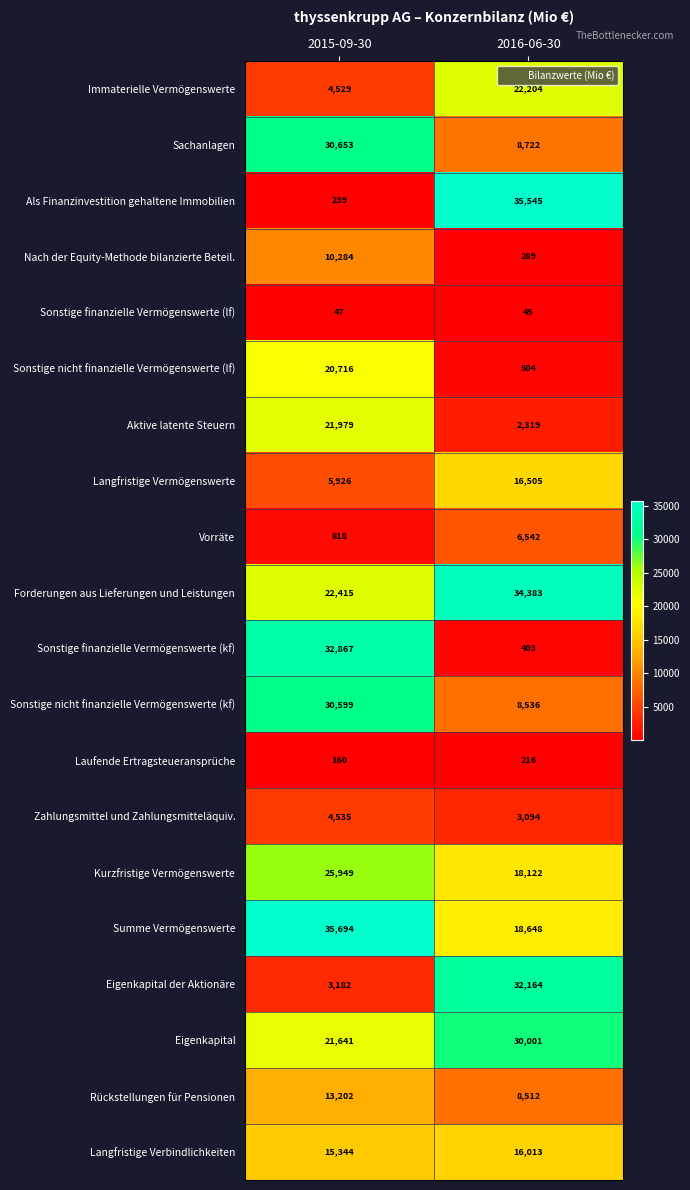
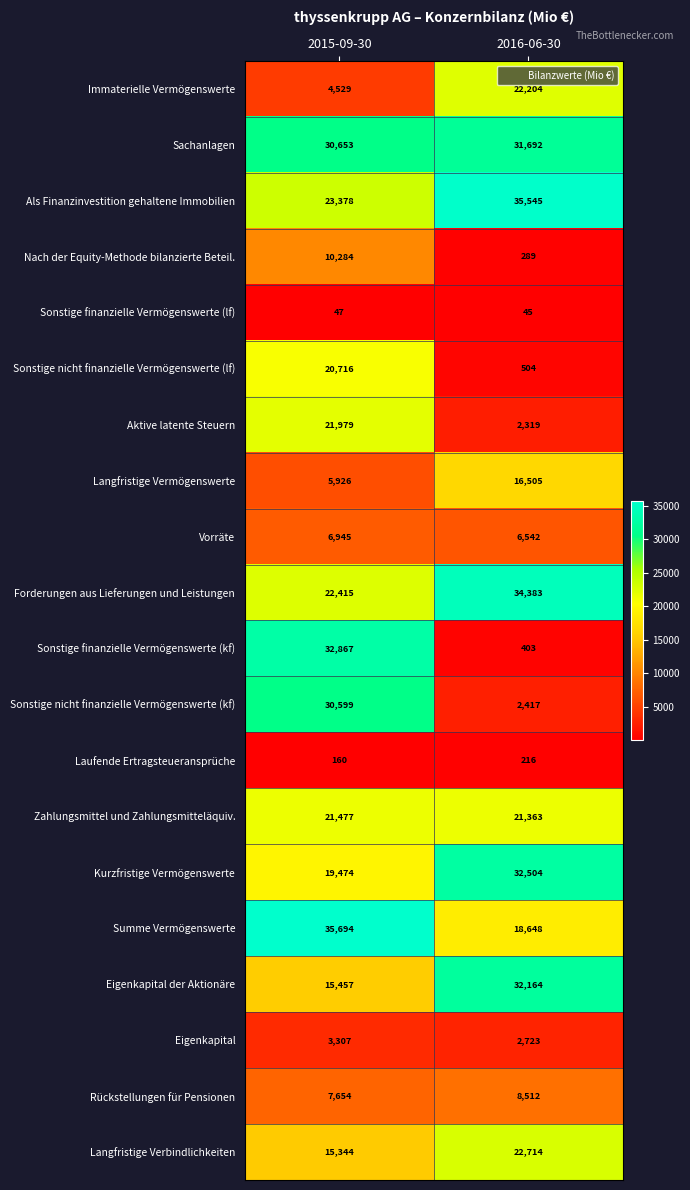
  {
    "Immaterielle Vermögenswerte": {
      "2015-09-30": "4,529"
    },
    "Sachanlagen": {
      "2015-09-30": "30,653",
-     "2016-06-30": "8,722"
+     "2016-06-30": "31,692"
    },
    "Als Finanzinvestition gehaltene Immobilien": {
-     "2015-09-30": "239",
+     "2015-09-30": "23,378",
      "2016-06-30": "35,545"
    },
    "Nach der Equity-Methode bilanzierte Beteil.": {
      "2015-09-30": "10,284",
      "2016-06-30": "289"
    },
    "Sonstige finanzielle Vermögenswerte (lf)": {
      "2015-09-30": "47",
      "2016-06-30": "45"
    },
    "Sonstige nicht finanzielle Vermögenswerte (lf)": {
      "2015-09-30": "20,716",
      "2016-06-30": "504"
    },
    "Aktive latente Steuern": {
      "2015-09-30": "21,979",
      "2016-06-30": "2,319"
    },
    "Langfristige Vermögenswerte": {
      "2015-09-30": "5,926",
      "2016-06-30": "16,505"
    },
    "Vorräte": {
-     "2015-09-30": "818",
+     "2015-09-30": "6,945",
      "2016-06-30": "6,542"
    },
    "Forderungen aus Lieferungen und Leistungen": {
      "2015-09-30": "22,415",
      "2016-06-30": "34,383"
    },
    "Sonstige finanzielle Vermögenswerte (kf)": {
      "2015-09-30": "32,867",
      "2016-06-30": "403"
    },
    "Sonstige nicht finanzielle Vermögenswerte (kf)": {
      "2015-09-30": "30,599",
-     "2016-06-30": "8,536"
+     "2016-06-30": "2,417"
    },
    "Laufende Ertragsteueransprüche": {
      "2015-09-30": "160",
      "2016-06-30": "216"
    },
    "Zahlungsmittel und Zahlungsmitteläquiv.": {
-     "2015-09-30": "4,535",
-     "2016-06-30": "3,094"
+     "2015-09-30": "21,477",
+     "2016-06-30": "21,363"
    },
    "Kurzfristige Vermögenswerte": {
-     "2015-09-30": "25,949",
-     "2016-06-30": "18,122"
+     "2015-09-30": "19,474",
+     "2016-06-30": "32,504"
    },
    "Summe Vermögenswerte": {
      "2015-09-30": "35,694",
      "2016-06-30": "18,648"
    },
    "Eigenkapital der Aktionäre": {
-     "2015-09-30": "3,182",
+     "2015-09-30": "15,457",
      "2016-06-30": "32,164"
    },
    "Eigenkapital": {
-     "2015-09-30": "21,641",
-     "2016-06-30": "30,001"
+     "2015-09-30": "3,307",
+     "2016-06-30": "2,723"
    },
    "Rückstellungen für Pensionen": {
-     "2015-09-30": "13,202",
+     "2015-09-30": "7,654",
      "2016-06-30": "8,512"
    },
    "Langfristige Verbindlichkeiten": {
      "2015-09-30": "15,344",
-     "2016-06-30": "16,013"
+     "2016-06-30": "22,714"
    }
  }
